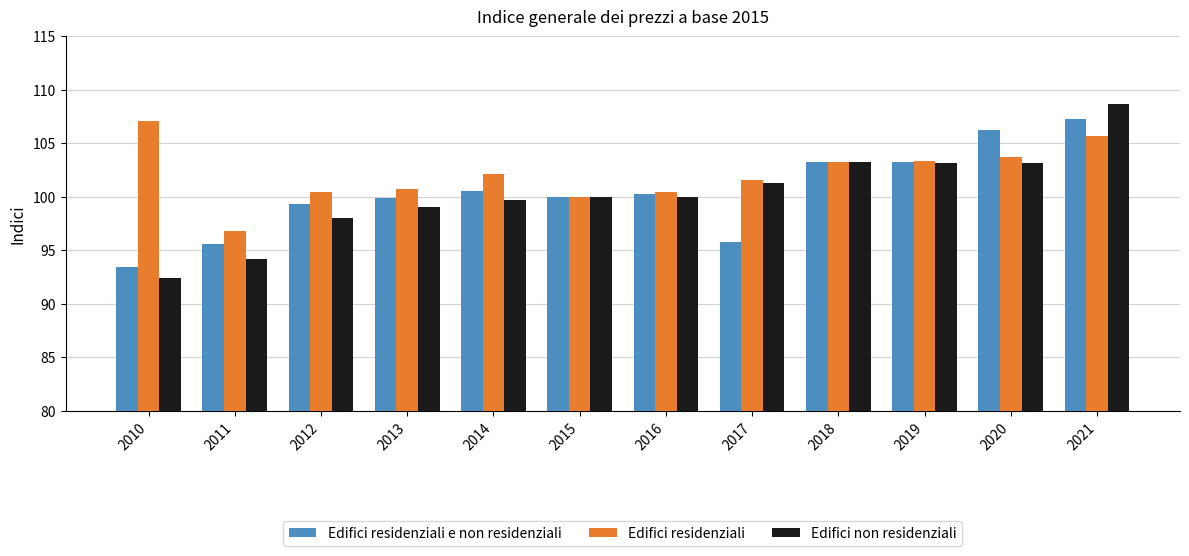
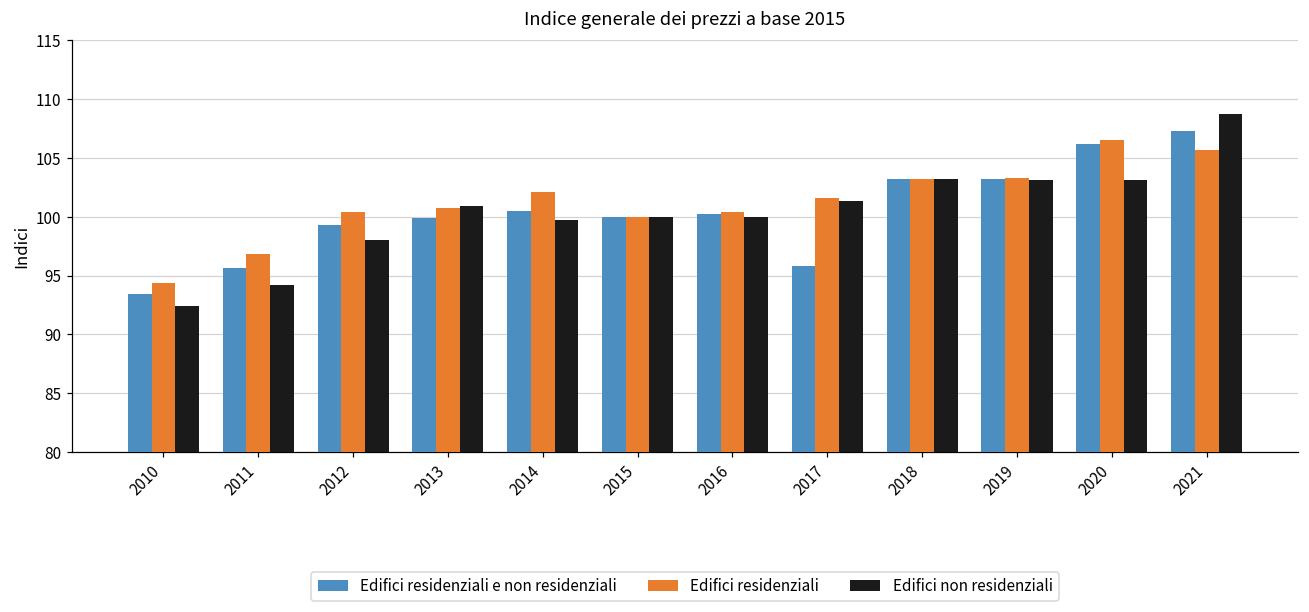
  {
    "Edifici residenziali e non residenziali": {
      "2010": 93.4,
      "2011": 95.6,
      "2012": 99.3,
      "2013": 99.9,
      "2014": 100.5,
      "2015": 100.0,
      "2016": 100.2,
      "2017": 95.8,
      "2018": 103.2,
      "2019": 103.2,
      "2020": 106.2,
      "2021": 107.3
    },
    "Edifici residenziali": {
-     "2010": 107.1,
+     "2010": 94.4,
      "2011": 96.8,
      "2012": 100.4,
      "2013": 100.7,
      "2014": 102.1,
      "2015": 100.0,
      "2016": 100.4,
      "2017": 101.6,
      "2018": 103.2,
      "2019": 103.3,
-     "2020": 103.7,
+     "2020": 106.5,
      "2021": 105.7
    },
    "Edifici non residenziali": {
      "2010": 92.4,
      "2011": 94.2,
      "2012": 98.0,
-     "2013": 99.0,
+     "2013": 100.9,
      "2014": 99.7,
      "2015": 100.0,
      "2016": 100.0,
      "2017": 101.3,
      "2018": 103.2,
      "2019": 103.1,
      "2020": 103.1,
      "2021": 108.7
    }
  }
